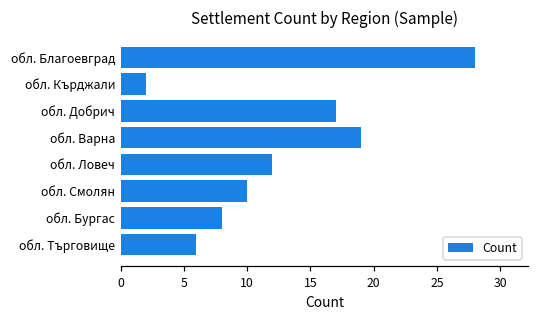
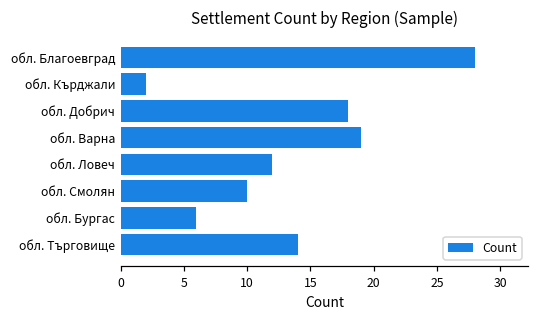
  {
    "обл. Благоевград": 28,
    "обл. Кърджали": 2,
-   "обл. Добрич": 17,
+   "обл. Добрич": 18,
    "обл. Варна": 19,
    "обл. Ловеч": 12,
    "обл. Смолян": 10,
-   "обл. Бургас": 8,
-   "обл. Търговище": 6
+   "обл. Бургас": 6,
+   "обл. Търговище": 14
  }
